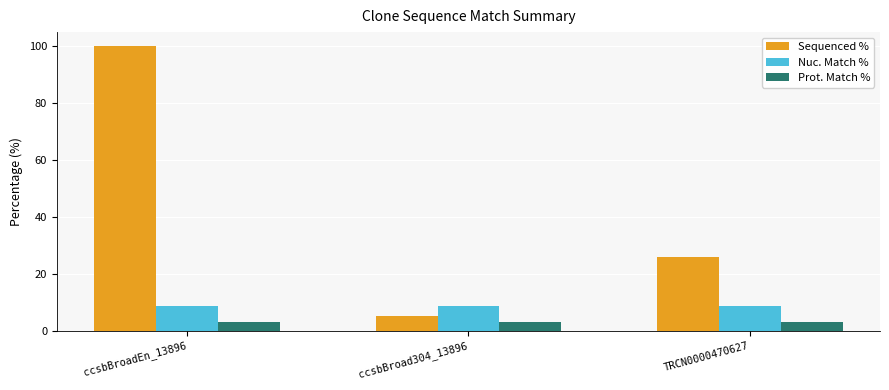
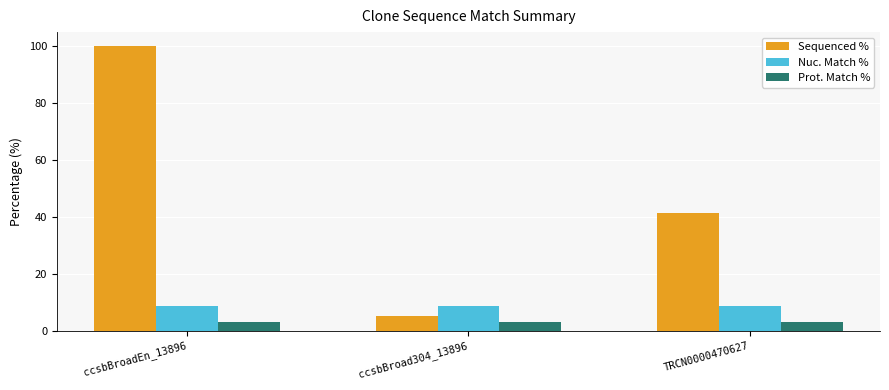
  {
    "Sequenced %": {
      "ccsbBroadEn_13896": 100,
      "ccsbBroad304_13896": 5,
-     "TRCN0000470627": 26
+     "TRCN0000470627": 42
    },
    "Nuc. Match %": {
      "ccsbBroadEn_13896": 9,
      "ccsbBroad304_13896": 9,
      "TRCN0000470627": 9
    },
    "Prot. Match %": {
      "ccsbBroadEn_13896": 3,
      "ccsbBroad304_13896": 3,
      "TRCN0000470627": 3
    }
  }
